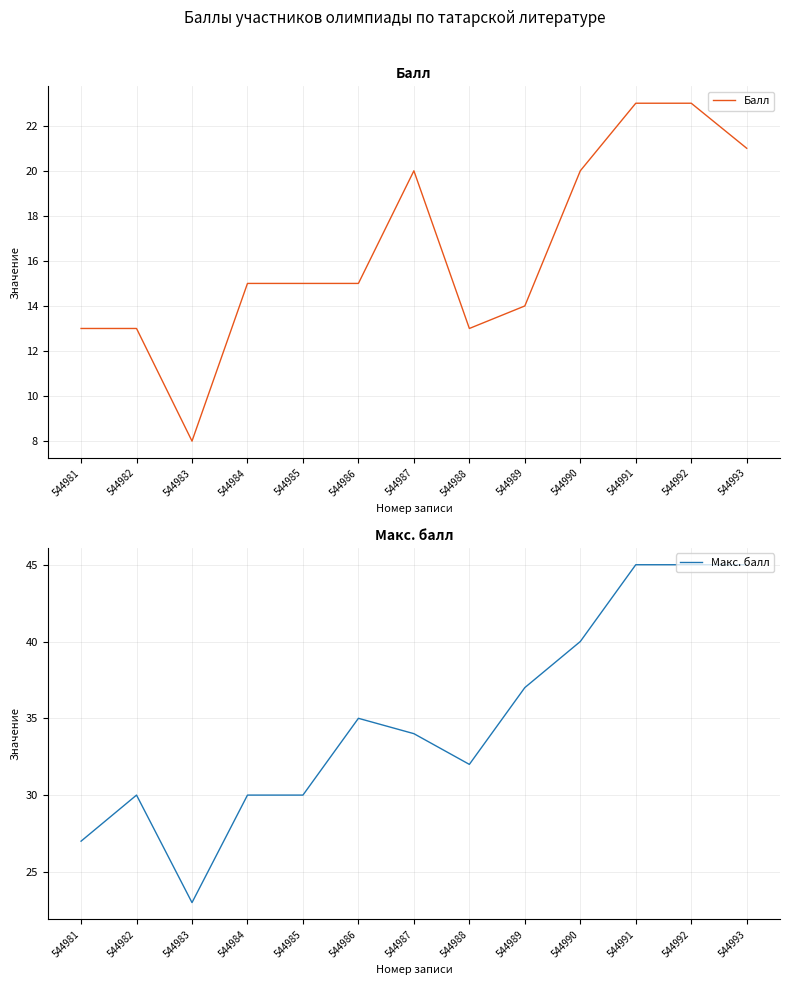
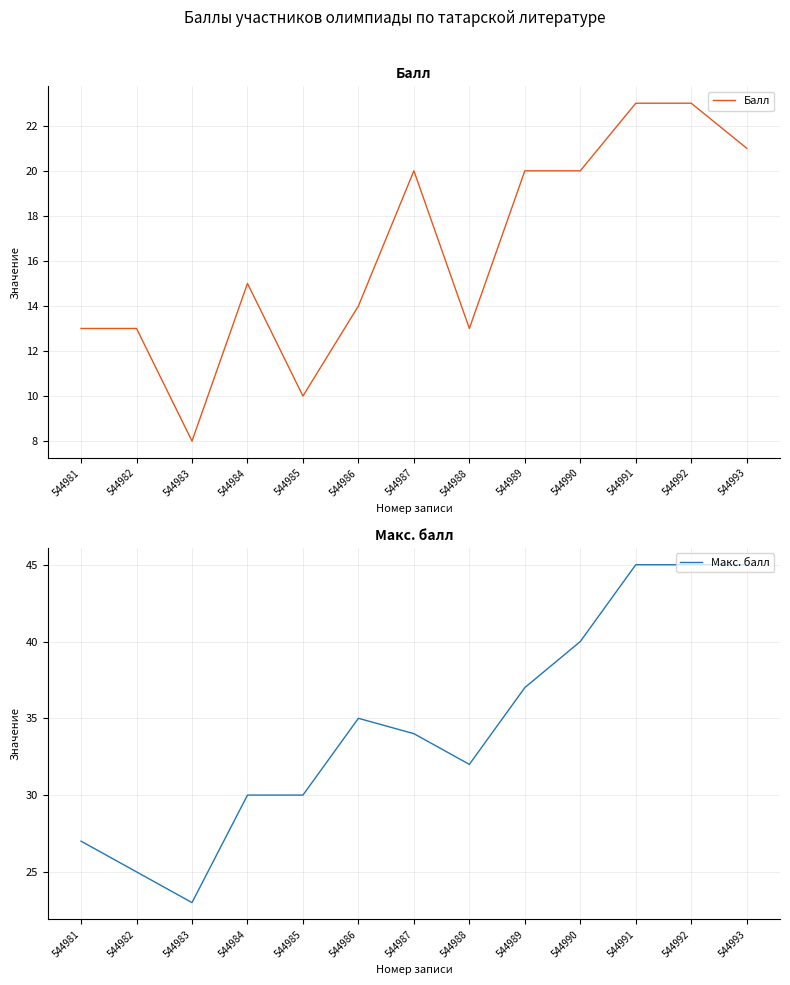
  {
    "Балл": {
      "544981": 13,
      "544982": 13,
      "544983": 8,
      "544984": 15,
-     "544985": 15,
-     "544986": 15,
+     "544985": 10,
+     "544986": 14,
      "544987": 20,
      "544988": 13,
-     "544989": 14,
+     "544989": 20,
      "544990": 20,
      "544991": 23,
      "544992": 23,
      "544993": 21
    },
    "Макс. балл": {
      "544981": 27,
-     "544982": 30,
+     "544982": 25,
      "544983": 23,
      "544984": 30,
      "544985": 30,
      "544986": 35,
      "544987": 34,
      "544988": 32,
      "544989": 37,
      "544990": 40,
      "544991": 45
    }
  }
